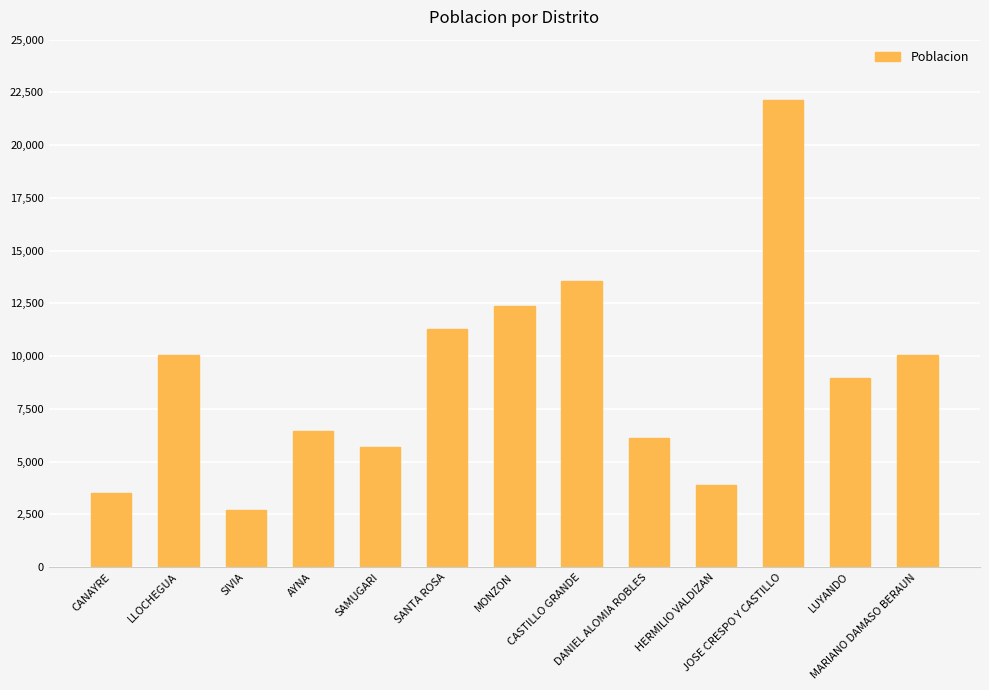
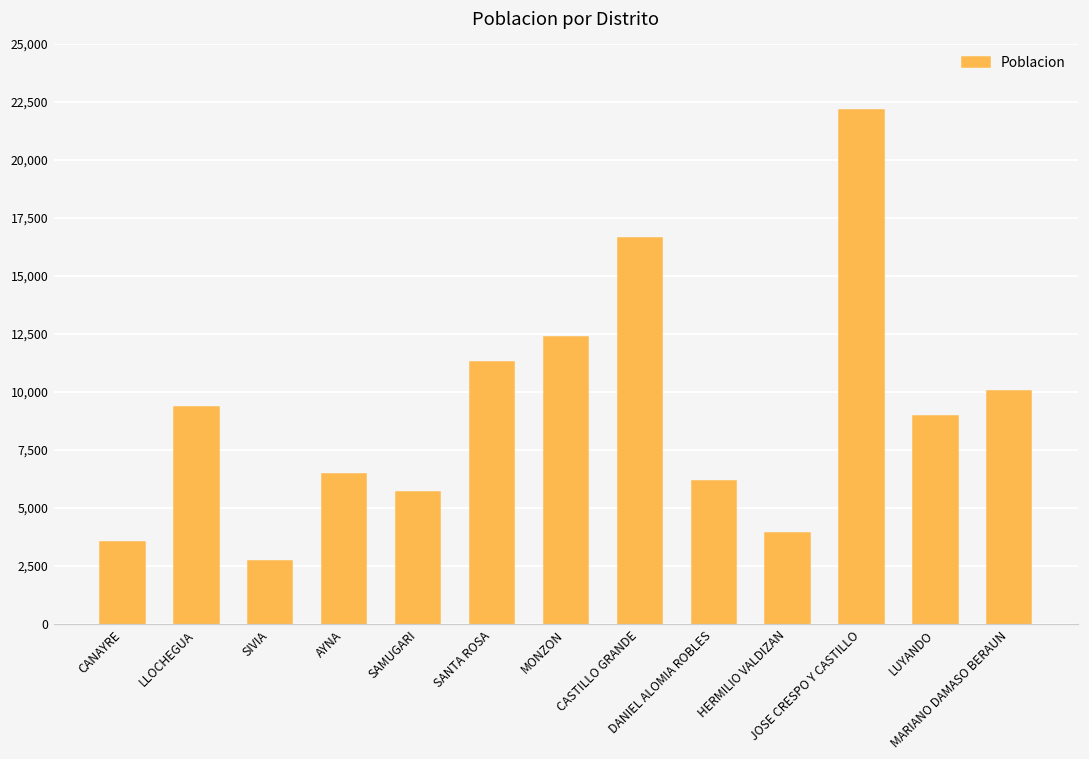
  {
    "CANAYRE": "3,500",
-   "LLOCHEGUA": "10,100",
+   "LLOCHEGUA": "9,300",
    "SIVIA": "2,700",
    "AYNA": "6,400",
    "SAMUGARI": "5,700",
    "SANTA ROSA": "11,300",
    "MONZON": "12,400",
-   "CASTILLO GRANDE": "13,600",
+   "CASTILLO GRANDE": "16,600",
    "DANIEL ALOMIA ROBLES": "6,100",
    "HERMILIO VALDIZAN": "3,900",
    "JOSE CRESPO Y CASTILLO": "22,100",
    "LUYANDO": "9,000",
    "MARIANO DAMASO BERAUN": "10,000"
  }
